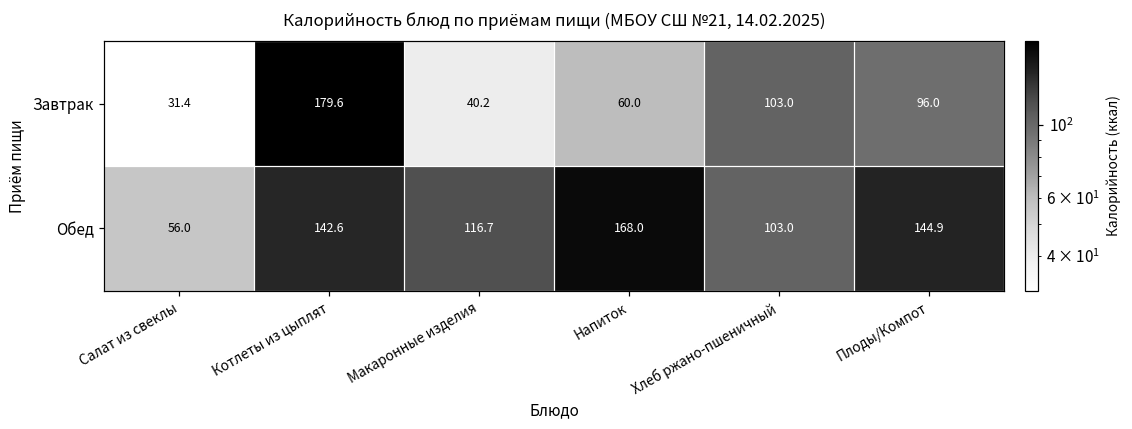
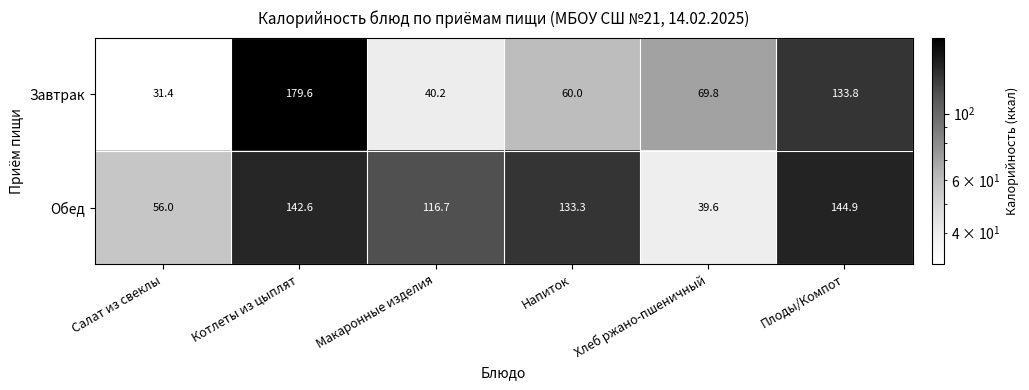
  {
    "Завтрак": {
      "Салат из свеклы": 31.4,
      "Котлеты из цыплят": 179.6,
      "Макаронные изделия": 40.2,
      "Напиток": 60.0,
-     "Хлеб ржано-пшеничный": 103.0,
-     "Плоды/Компот": 96.0
+     "Хлеб ржано-пшеничный": 69.8,
+     "Плоды/Компот": 133.8
    },
    "Обед": {
      "Салат из свеклы": 56.0,
      "Котлеты из цыплят": 142.6,
      "Макаронные изделия": 116.7,
-     "Напиток": 168.0,
-     "Хлеб ржано-пшеничный": 103.0,
+     "Напиток": 133.3,
+     "Хлеб ржано-пшеничный": 39.6,
      "Плоды/Компот": 144.9
    }
  }
